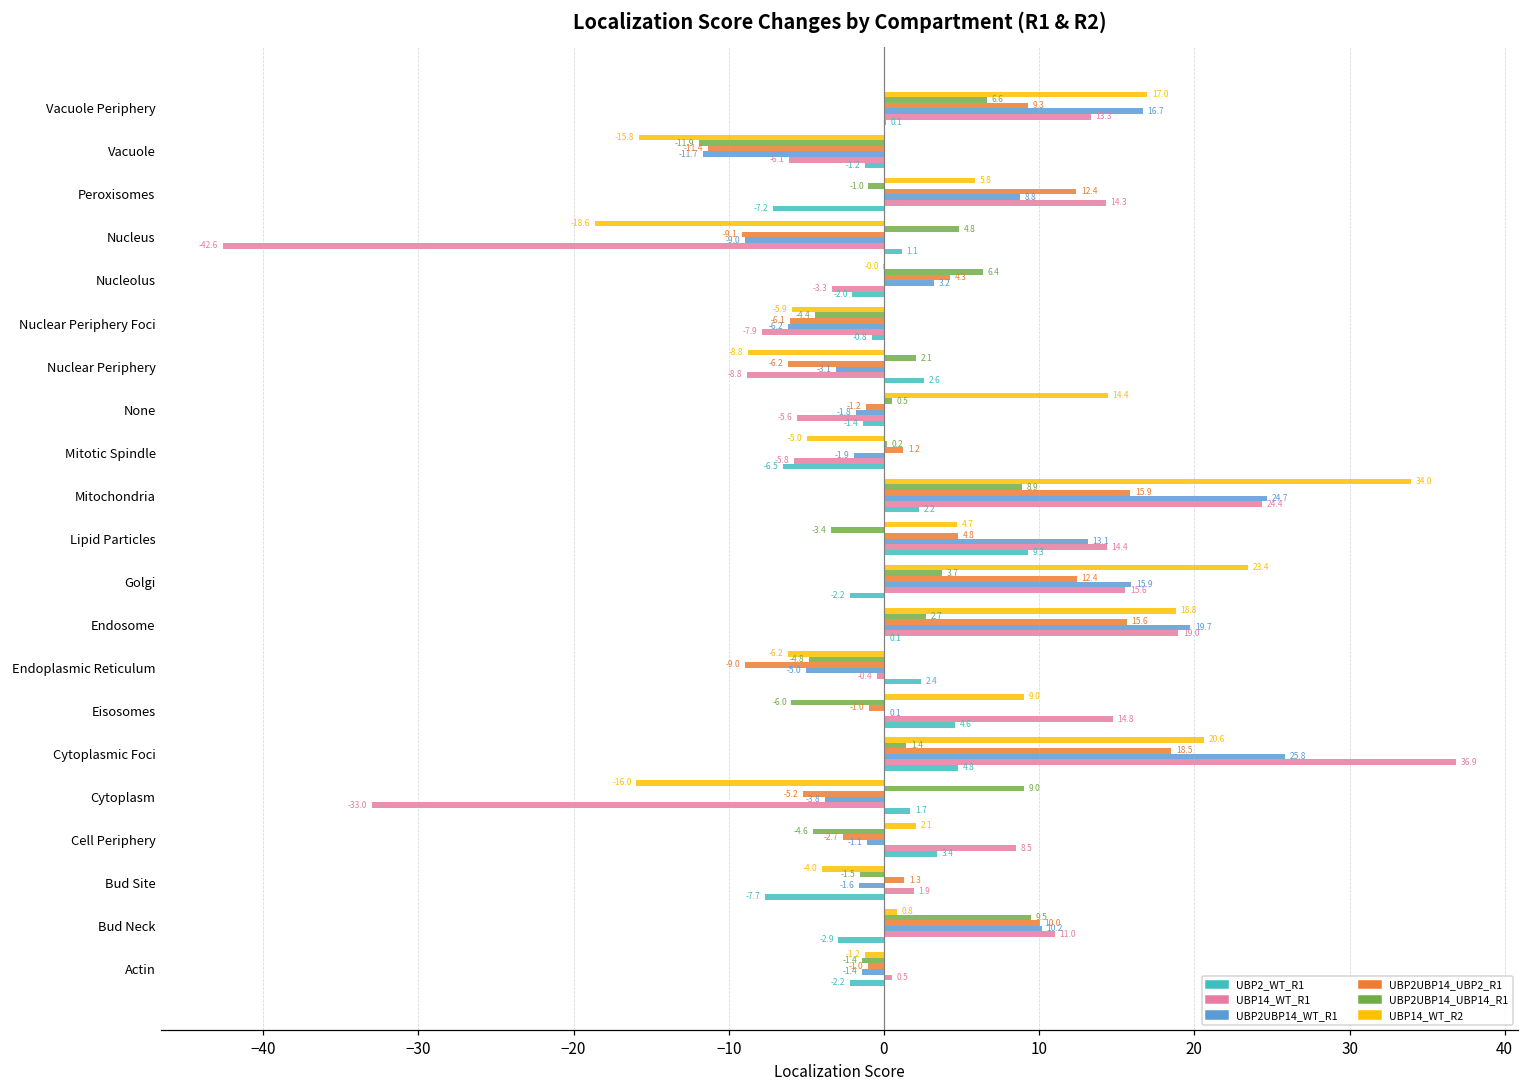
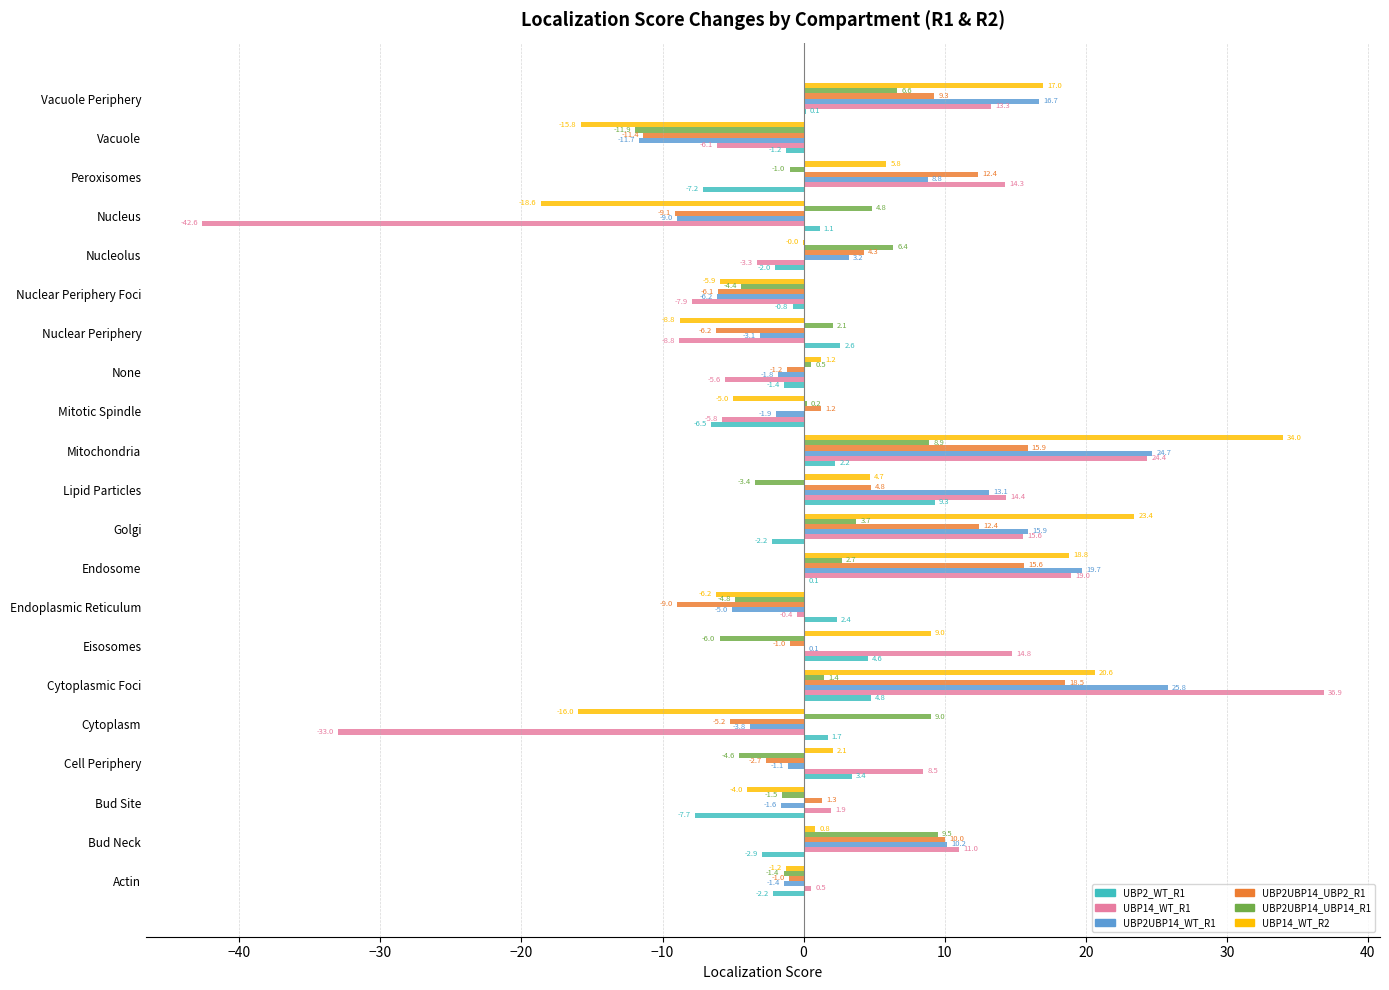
  {
    "UBP14_WT_R1": {
      "Vacuole Periphery": 13.3,
      "Vacuole": -6.1,
      "Peroxisomes": 14.3,
      "Nucleus": -42.6,
      "Nucleolus": -3.3,
      "Nuclear Periphery Foci": -7.9,
      "Nuclear Periphery": -8.8,
      "None": -5.6,
      "Mitotic Spindle": -5.8,
      "Lipid Particles": 14.4,
      "Endosome": 19.0,
      "Endoplasmic Reticulum": -0.4,
      "Eisosomes": 14.8,
      "Cytoplasmic Foci": 36.9,
      "Cytoplasm": -33.0,
      "Cell Periphery": 8.5,
      "Bud Site": 1.9,
      "Bud Neck": 11.0,
      "Actin": 0.5
    },
    "UBP2UBP14_UBP2_R1": {
      "Vacuole Periphery": 9.3,
      "Peroxisomes": 12.4,
      "Nucleolus": 4.3,
      "Nuclear Periphery": -6.2,
      "None": -1.2,
      "Mitotic Spindle": 1.2,
      "Mitochondria": 15.9,
      "Lipid Particles": 4.8,
      "Golgi": 12.4,
      "Endosome": 15.6,
      "Endoplasmic Reticulum": -9.0,
      "Eisosomes": -1.0,
      "Cytoplasmic Foci": 18.5,
      "Cytoplasm": -5.2,
      "Cell Periphery": -2.7,
      "Bud Site": 1.3
    },
    "UBP2UBP14_UBP14_R1": {
      "Vacuole Periphery": 6.6,
      "Peroxisomes": -1.0,
      "Nucleus": 4.8,
      "Nucleolus": 6.4,
      "Nuclear Periphery Foci": -4.4,
      "Nuclear Periphery": 2.1,
      "None": 0.5,
      "Mitotic Spindle": 0.2,
      "Mitochondria": 8.9,
      "Lipid Particles": -3.4,
      "Golgi": 3.7,
      "Endosome": 2.7,
      "Endoplasmic Reticulum": -4.8,
      "Eisosomes": -6.0,
      "Cytoplasmic Foci": 1.4,
      "Cytoplasm": 9.0,
      "Cell Periphery": -4.6,
      "Bud Site": -1.5,
      "Bud Neck": 9.5
    },
    "UBP14_WT_R2": {
      "Vacuole Periphery": 17.0,
      "Vacuole": -15.8,
      "Peroxisomes": 5.8,
      "Nucleus": -18.6,
      "Nucleolus": -0.0,
      "Nuclear Periphery Foci": -5.9,
      "Nuclear Periphery": -8.8,
-     "None": 14.4,
+     "None": 1.2,
      "Mitotic Spindle": -5.0,
      "Mitochondria": 34.0,
      "Lipid Particles": 4.7,
      "Golgi": 23.4,
      "Endosome": 18.8,
      "Endoplasmic Reticulum": -6.2,
      "Eisosomes": 9.0,
      "Cytoplasmic Foci": 20.6,
      "Cytoplasm": -16.0,
      "Cell Periphery": 2.1,
      "Bud Site": -4.0,
      "Bud Neck": 0.8
    }
  }
